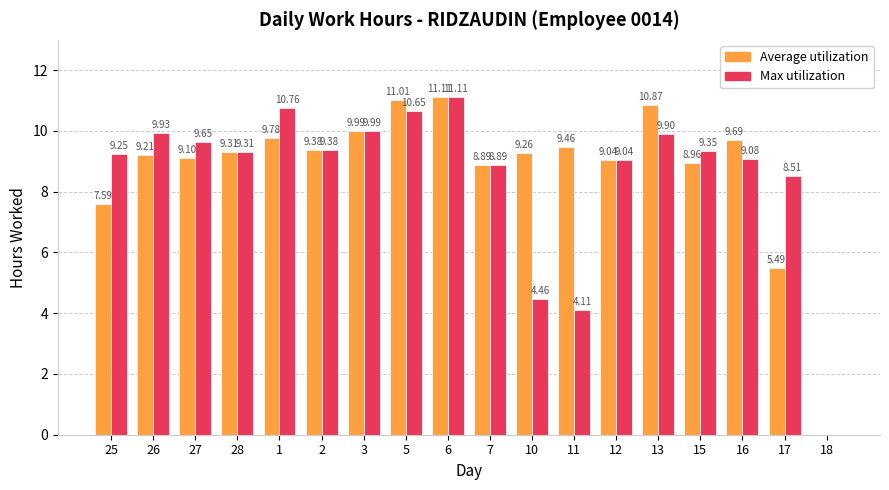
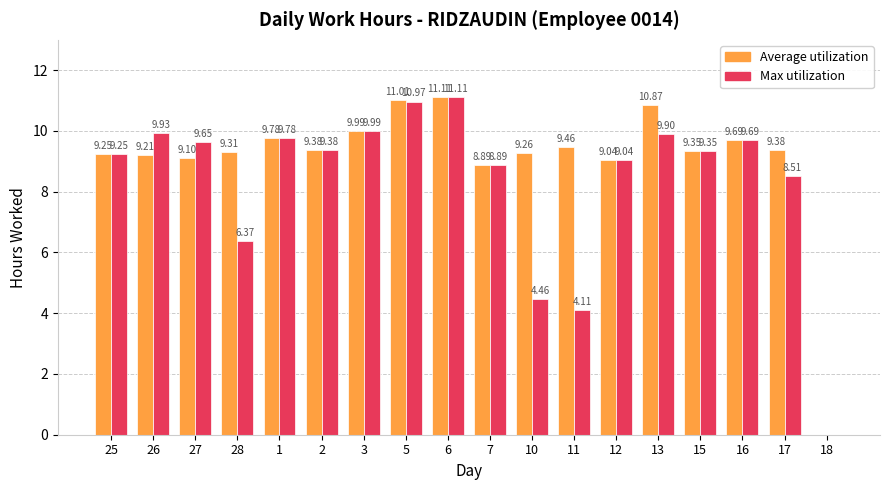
  {
    "Average utilization": {
-     "25": 7.59,
+     "25": 9.25,
      "26": 9.21,
      "27": 9.10,
      "28": 9.31,
      "10": 9.26,
      "11": 9.46,
      "13": 10.87,
-     "15": 8.96,
-     "17": 5.49
+     "15": 9.35,
+     "17": 9.38
    },
    "Max utilization": {
      "26": 9.93,
      "27": 9.65,
-     "28": 9.31,
-     "1": 10.76,
-     "5": 10.65,
+     "28": 6.37,
+     "1": 9.78,
+     "5": 10.97,
      "10": 4.46,
      "11": 4.11,
      "13": 9.90,
-     "16": 9.08,
+     "16": 9.69,
      "17": 8.51
    }
  }
